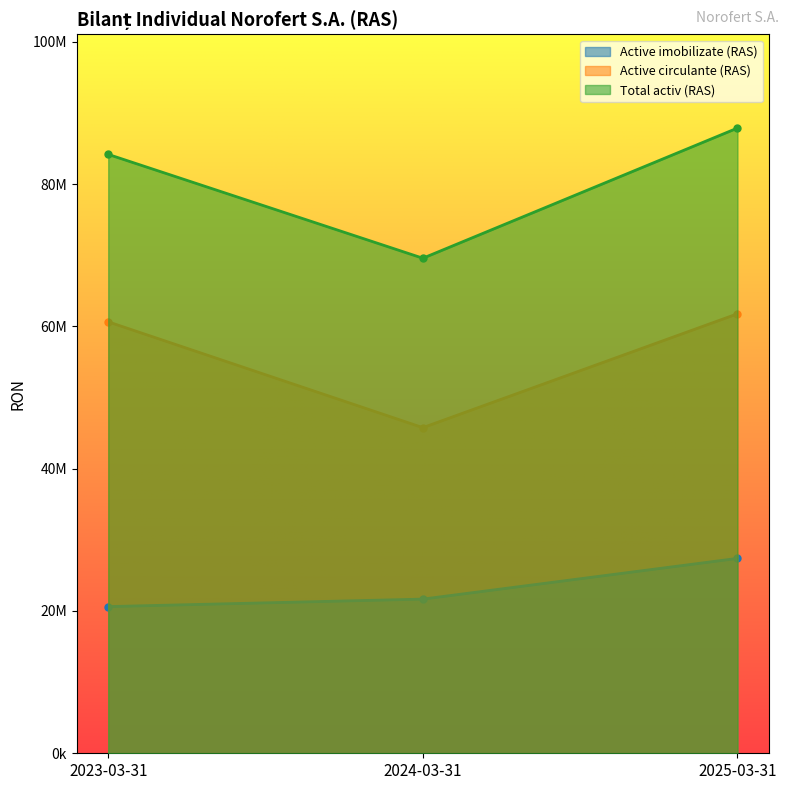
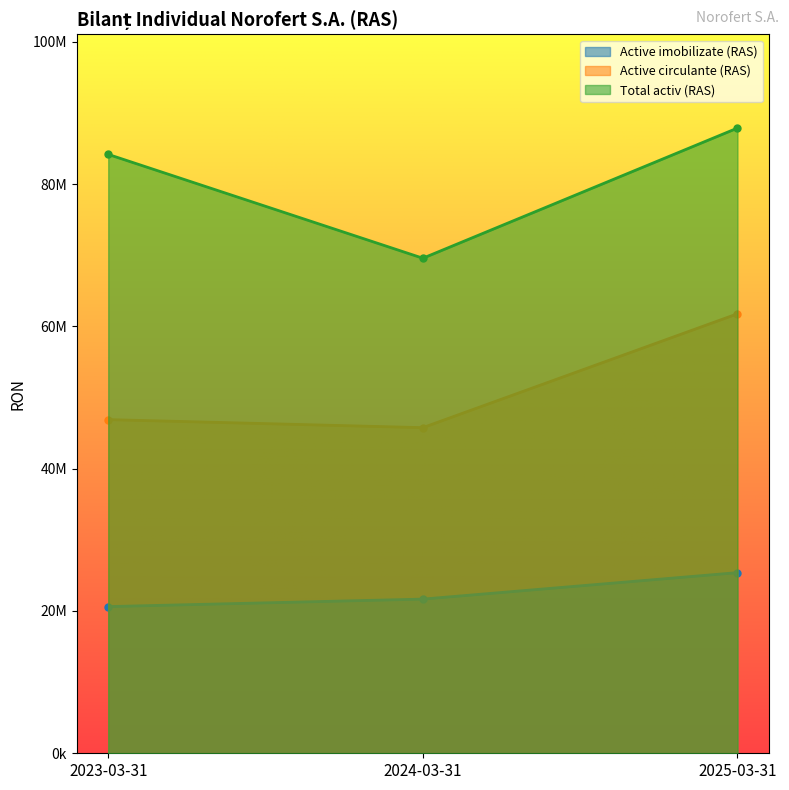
  {
    "Active imobilizate (RAS)": {
      "2023-03-31": 21000000,
      "2024-03-31": 22000000,
-     "2025-03-31": 27000000
+     "2025-03-31": 25000000
    },
    "Active circulante (RAS)": {
-     "2023-03-31": 61000000,
+     "2023-03-31": 47000000,
      "2024-03-31": 46000000,
      "2025-03-31": 62000000
    },
    "Total activ (RAS)": {
      "2023-03-31": 84000000,
      "2024-03-31": 70000000,
      "2025-03-31": 88000000
    }
  }
